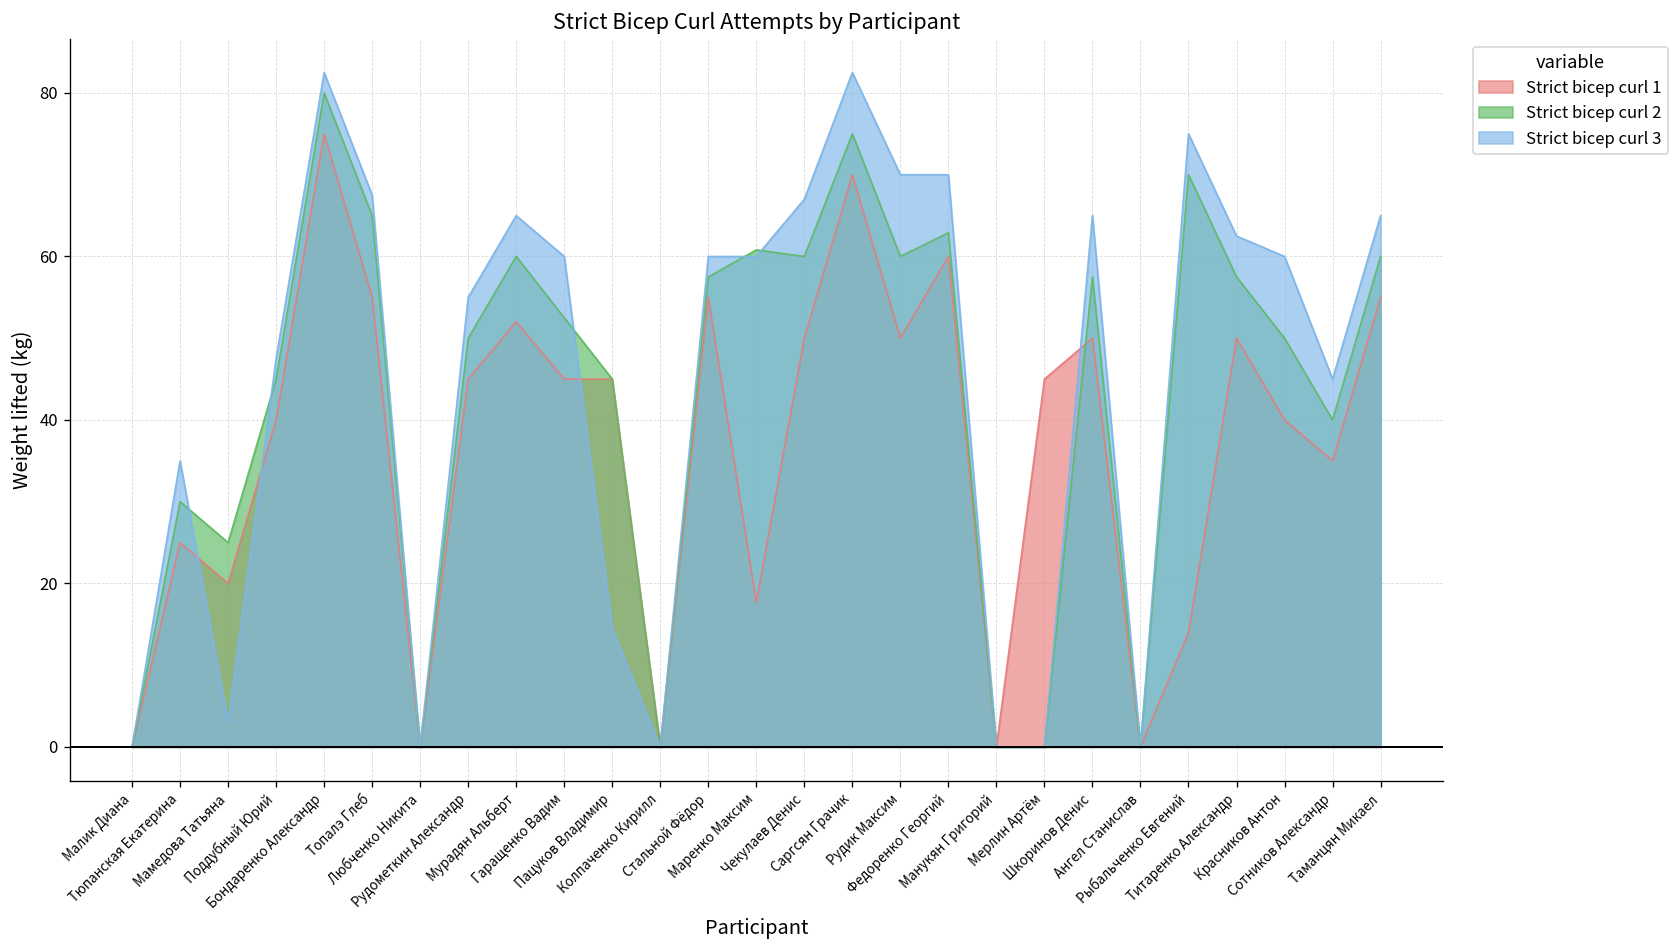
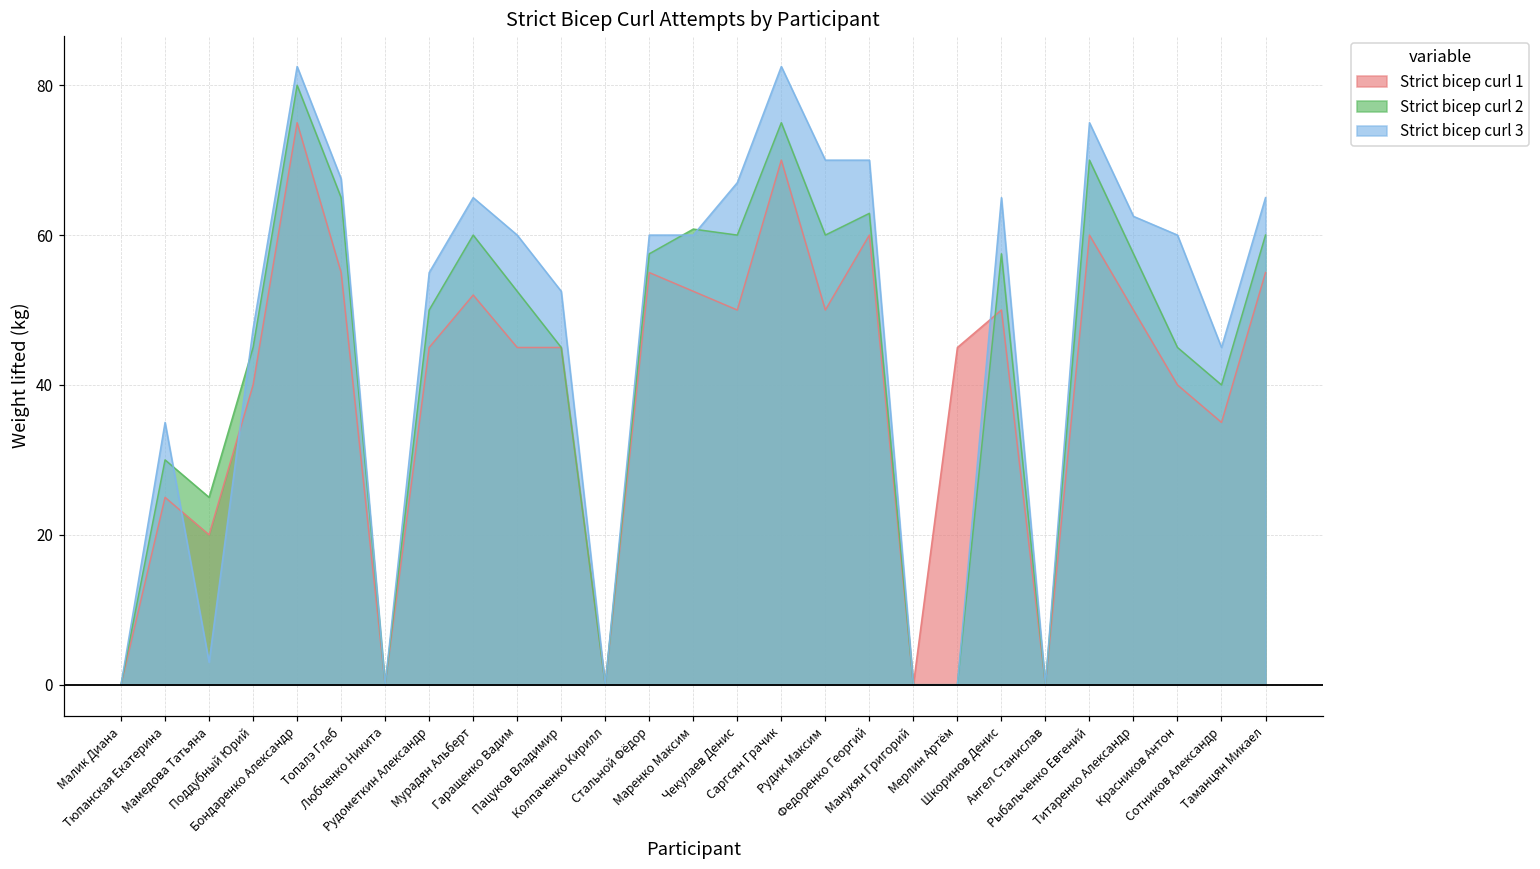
  {
    "Strict bicep curl 1": {
      "Тюпанская Екатерина": 25,
      "Мамедова Татьяна": 20,
      "Поддубный Юрий": 40,
      "Бондаренко Александр": 75,
      "Топалэ Глеб": 55,
      "Рудометкин Александр": 45,
      "Мурадян Альберт": 52,
      "Гаращенко Вадим": 45,
      "Стальной Фёдор": 55,
-     "Маренко Максим": 18,
+     "Маренко Максим": 53,
      "Чекулаев Денис": 50,
      "Саргсян Грачик": 70,
      "Рудик Максим": 50,
      "Федоренко Георгий": 60,
      "Мерлин Артём": 45,
      "Шкоринов Денис": 50,
-     "Рыбальченко Евгений": 14,
+     "Рыбальченко Евгений": 60,
      "Титаренко Александр": 50,
      "Красников Антон": 40,
      "Сотников Александр": 35,
      "Таманцян Микаел": 55
    },
    "Strict bicep curl 2": {
      "Тюпанская Екатерина": 30,
      "Мамедова Татьяна": 25,
      "Поддубный Юрий": 45,
      "Бондаренко Александр": 80,
      "Топалэ Глеб": 65,
      "Рудометкин Александр": 50,
      "Мурадян Альберт": 60,
      "Гаращенко Вадим": 53,
      "Стальной Фёдор": 58,
      "Маренко Максим": 61,
      "Чекулаев Денис": 60,
      "Саргсян Грачик": 75,
      "Рудик Максим": 60,
      "Федоренко Георгий": 63,
      "Шкоринов Денис": 58,
      "Рыбальченко Евгений": 70,
      "Титаренко Александр": 58,
-     "Красников Антон": 50,
+     "Красников Антон": 45,
      "Сотников Александр": 40,
      "Таманцян Микаел": 60
    },
    "Strict bicep curl 3": {
      "Тюпанская Екатерина": 35,
      "Мамедова Татьяна": 3,
      "Поддубный Юрий": 48,
      "Бондаренко Александр": 83,
      "Топалэ Глеб": 68,
      "Рудометкин Александр": 55,
      "Мурадян Альберт": 65,
      "Гаращенко Вадим": 60,
-     "Пацуков Владимир": 15,
+     "Пацуков Владимир": 53,
      "Стальной Фёдор": 60,
      "Маренко Максим": 60,
      "Чекулаев Денис": 67,
      "Саргсян Грачик": 83,
      "Рудик Максим": 70,
      "Федоренко Георгий": 70,
      "Шкоринов Денис": 65,
      "Рыбальченко Евгений": 75,
      "Титаренко Александр": 63,
      "Красников Антон": 60,
      "Сотников Александр": 45,
      "Таманцян Микаел": 65
    }
  }
